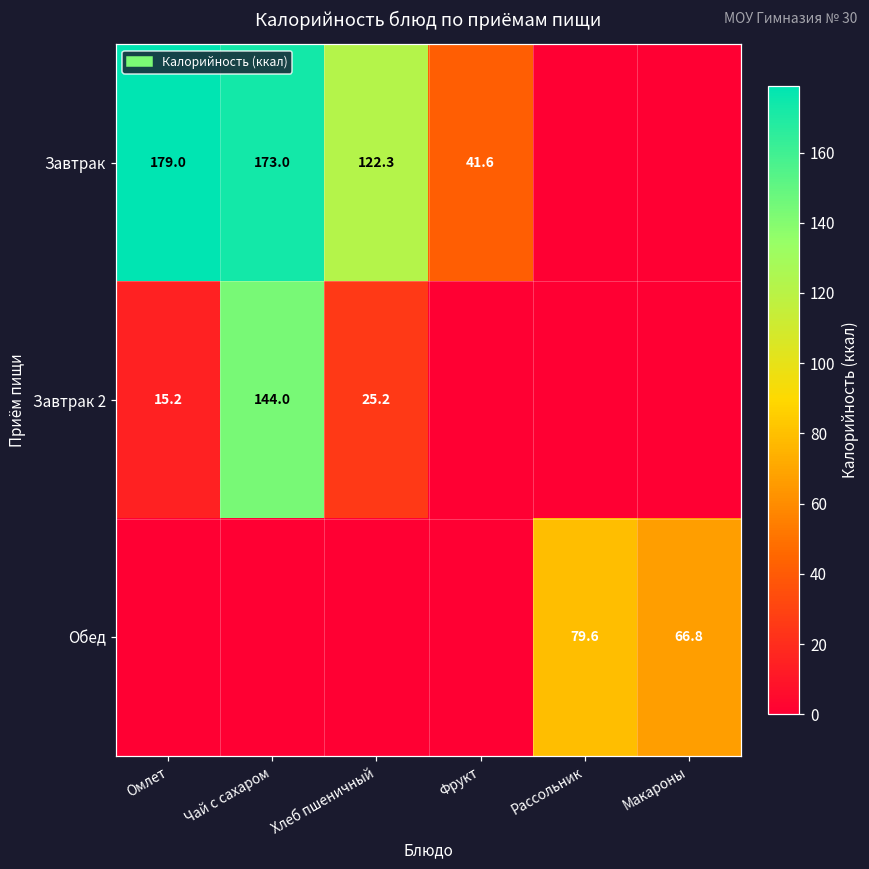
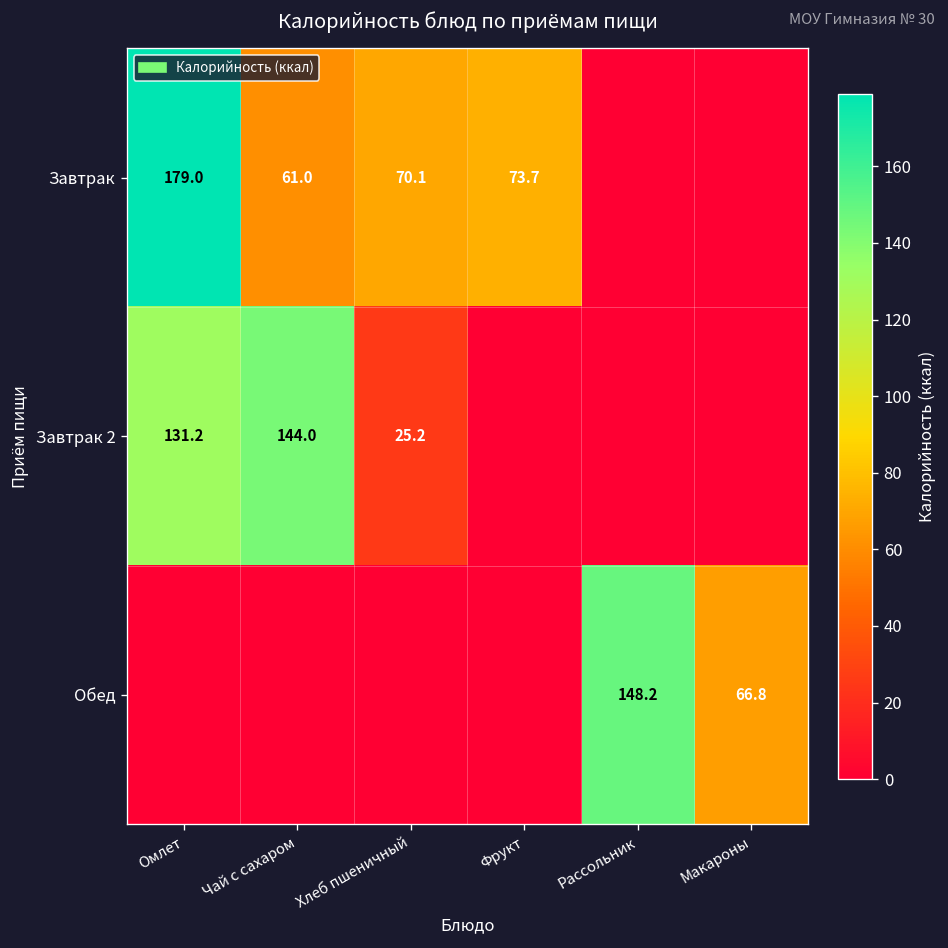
  {
    "Завтрак": {
      "Омлет": 179.0,
-     "Чай с сахаром": 173.0,
-     "Хлеб пшеничный": 122.3,
-     "Фрукт": 41.6
+     "Чай с сахаром": 61.0,
+     "Хлеб пшеничный": 70.1,
+     "Фрукт": 73.7
    },
    "Завтрак 2": {
-     "Омлет": 15.2,
+     "Омлет": 131.2,
      "Чай с сахаром": 144.0,
      "Хлеб пшеничный": 25.2
    },
    "Обед": {
-     "Рассольник": 79.6,
+     "Рассольник": 148.2,
      "Макароны": 66.8
    }
  }
